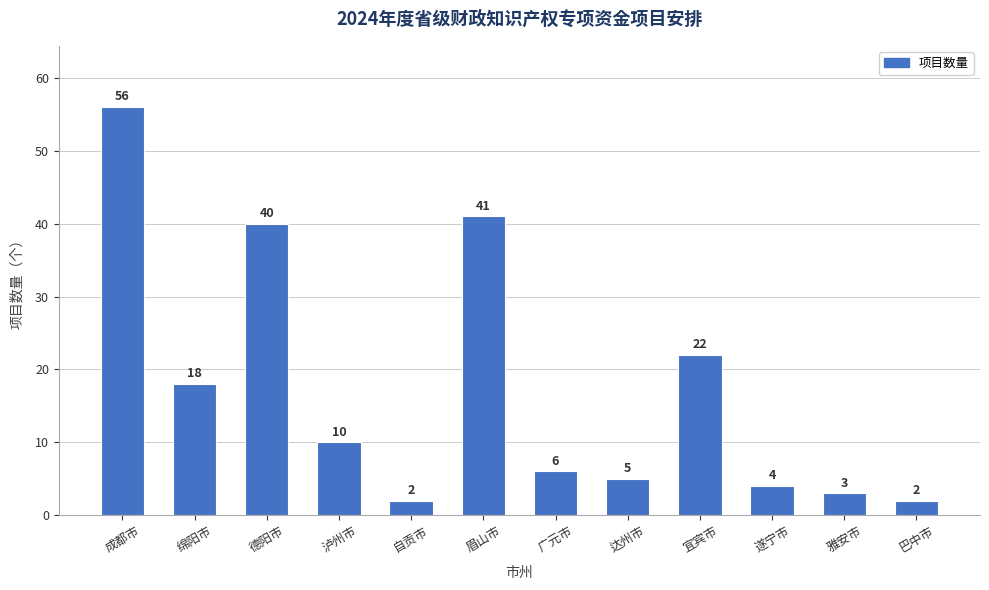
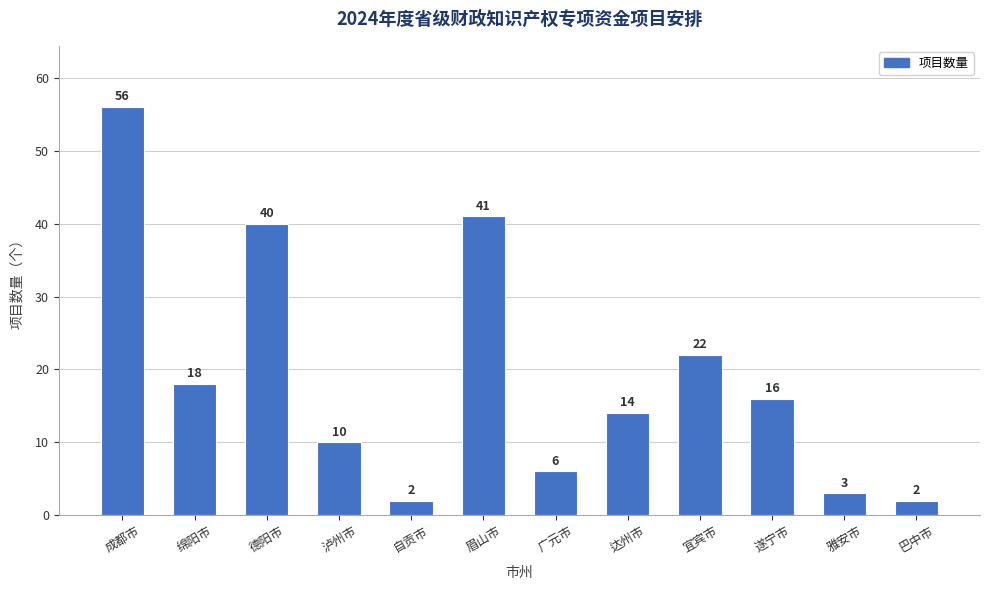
  {
    "成都市": 56,
    "绵阳市": 18,
    "德阳市": 40,
    "泸州市": 10,
    "自贡市": 2,
    "眉山市": 41,
    "广元市": 6,
-   "达州市": 5,
+   "达州市": 14,
    "宜宾市": 22,
-   "遂宁市": 4,
+   "遂宁市": 16,
    "雅安市": 3,
    "巴中市": 2
  }
